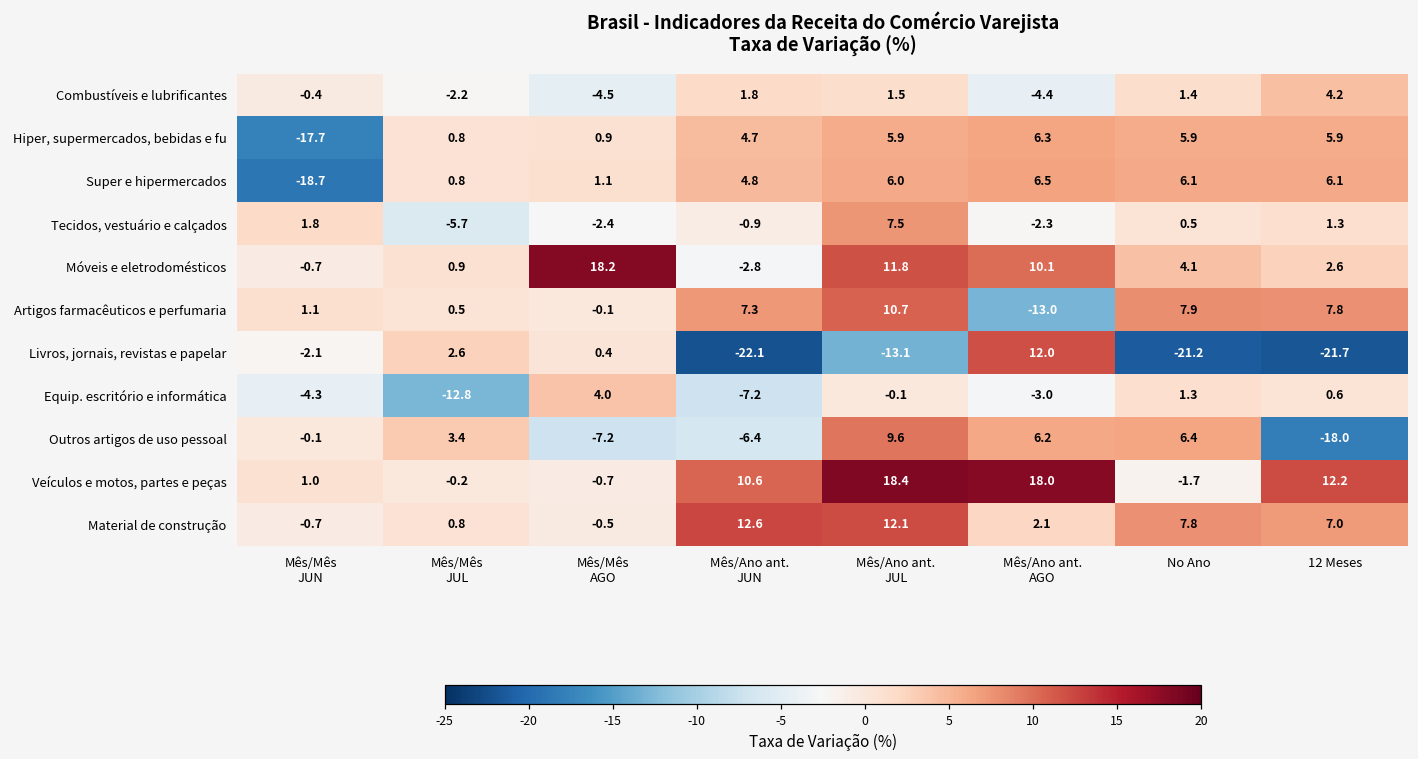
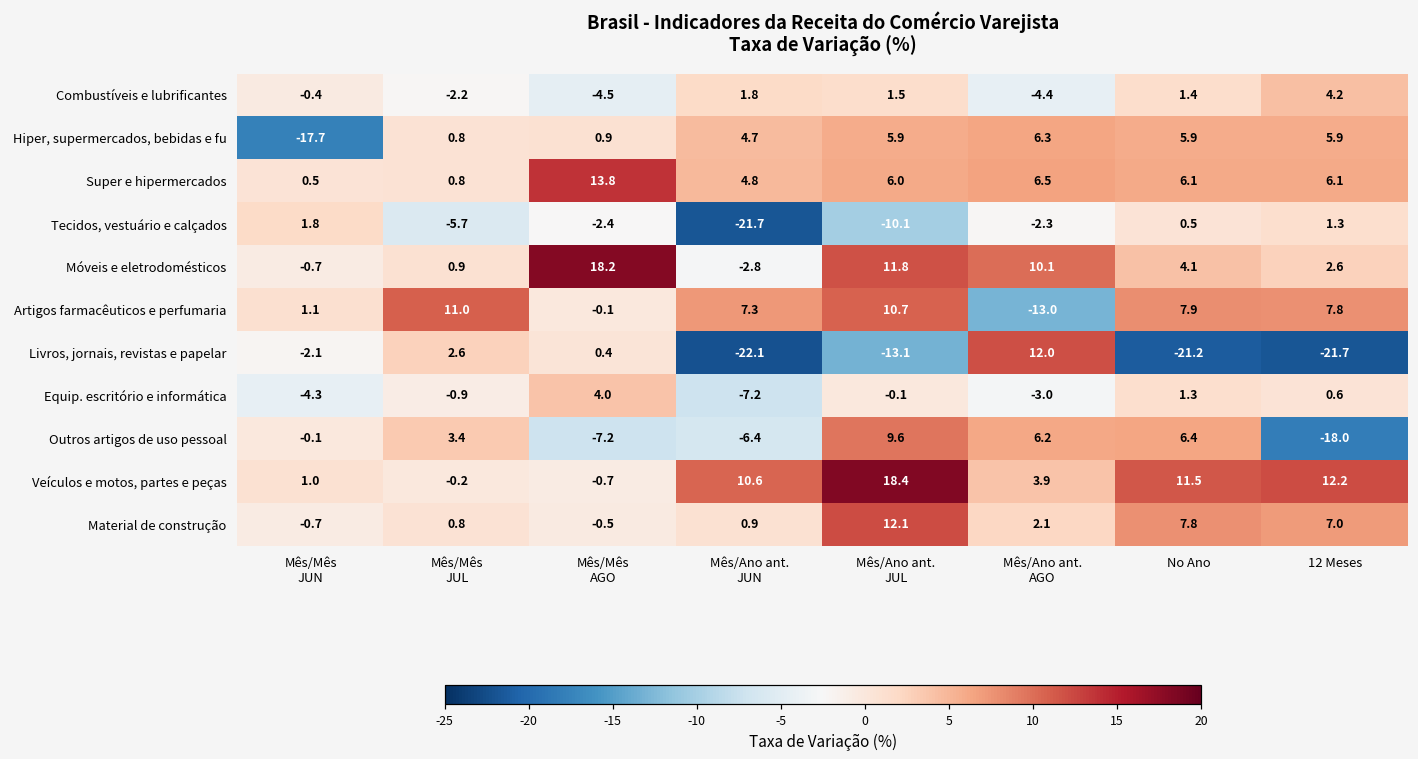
  {
    "Combustíveis e lubrificantes": {
      "Mês/Mês JUN": -0.4,
      "Mês/Mês JUL": -2.2,
      "Mês/Mês AGO": -4.5,
      "Mês/Ano ant. JUN": 1.8,
      "Mês/Ano ant. JUL": 1.5,
      "Mês/Ano ant. AGO": -4.4,
      "No Ano": 1.4,
      "12 Meses": 4.2
    },
    "Hiper, supermercados, bebidas e fu": {
      "Mês/Mês JUN": -17.7,
      "Mês/Mês JUL": 0.8,
      "Mês/Mês AGO": 0.9,
      "Mês/Ano ant. JUN": 4.7,
      "Mês/Ano ant. JUL": 5.9,
      "Mês/Ano ant. AGO": 6.3,
      "No Ano": 5.9,
      "12 Meses": 5.9
    },
    "Super e hipermercados": {
-     "Mês/Mês JUN": -18.7,
+     "Mês/Mês JUN": 0.5,
      "Mês/Mês JUL": 0.8,
-     "Mês/Mês AGO": 1.1,
+     "Mês/Mês AGO": 13.8,
      "Mês/Ano ant. JUN": 4.8,
      "Mês/Ano ant. JUL": 6.0,
      "Mês/Ano ant. AGO": 6.5,
      "No Ano": 6.1,
      "12 Meses": 6.1
    },
    "Tecidos, vestuário e calçados": {
      "Mês/Mês JUN": 1.8,
      "Mês/Mês JUL": -5.7,
      "Mês/Mês AGO": -2.4,
-     "Mês/Ano ant. JUN": -0.9,
-     "Mês/Ano ant. JUL": 7.5,
+     "Mês/Ano ant. JUN": -21.7,
+     "Mês/Ano ant. JUL": -10.1,
      "Mês/Ano ant. AGO": -2.3,
      "No Ano": 0.5,
      "12 Meses": 1.3
    },
    "Móveis e eletrodomésticos": {
      "Mês/Mês JUN": -0.7,
      "Mês/Mês JUL": 0.9,
      "Mês/Mês AGO": 18.2,
      "Mês/Ano ant. JUN": -2.8,
      "Mês/Ano ant. JUL": 11.8,
      "Mês/Ano ant. AGO": 10.1,
      "No Ano": 4.1,
      "12 Meses": 2.6
    },
    "Artigos farmacêuticos e perfumaria": {
      "Mês/Mês JUN": 1.1,
-     "Mês/Mês JUL": 0.5,
+     "Mês/Mês JUL": 11.0,
      "Mês/Mês AGO": -0.1,
      "Mês/Ano ant. JUN": 7.3,
      "Mês/Ano ant. JUL": 10.7,
      "Mês/Ano ant. AGO": -13.0,
      "No Ano": 7.9,
      "12 Meses": 7.8
    },
    "Livros, jornais, revistas e papelar": {
      "Mês/Mês JUN": -2.1,
      "Mês/Mês JUL": 2.6,
      "Mês/Mês AGO": 0.4,
      "Mês/Ano ant. JUN": -22.1,
      "Mês/Ano ant. JUL": -13.1,
      "Mês/Ano ant. AGO": 12.0,
      "No Ano": -21.2,
      "12 Meses": -21.7
    },
    "Equip. escritório e informática": {
      "Mês/Mês JUN": -4.3,
-     "Mês/Mês JUL": -12.8,
+     "Mês/Mês JUL": -0.9,
      "Mês/Mês AGO": 4.0,
      "Mês/Ano ant. JUN": -7.2,
      "Mês/Ano ant. JUL": -0.1,
      "Mês/Ano ant. AGO": -3.0,
      "No Ano": 1.3,
      "12 Meses": 0.6
    },
    "Outros artigos de uso pessoal": {
      "Mês/Mês JUN": -0.1,
      "Mês/Mês JUL": 3.4,
      "Mês/Mês AGO": -7.2,
      "Mês/Ano ant. JUN": -6.4,
      "Mês/Ano ant. JUL": 9.6,
      "Mês/Ano ant. AGO": 6.2,
      "No Ano": 6.4,
      "12 Meses": -18.0
    },
    "Veículos e motos, partes e peças": {
      "Mês/Mês JUN": 1.0,
      "Mês/Mês JUL": -0.2,
      "Mês/Mês AGO": -0.7,
      "Mês/Ano ant. JUN": 10.6,
      "Mês/Ano ant. JUL": 18.4,
-     "Mês/Ano ant. AGO": 18.0,
-     "No Ano": -1.7,
+     "Mês/Ano ant. AGO": 3.9,
+     "No Ano": 11.5,
      "12 Meses": 12.2
    },
    "Material de construção": {
      "Mês/Mês JUN": -0.7,
      "Mês/Mês JUL": 0.8,
      "Mês/Mês AGO": -0.5,
-     "Mês/Ano ant. JUN": 12.6,
+     "Mês/Ano ant. JUN": 0.9,
      "Mês/Ano ant. JUL": 12.1,
      "Mês/Ano ant. AGO": 2.1,
      "No Ano": 7.8,
      "12 Meses": 7.0
    }
  }
